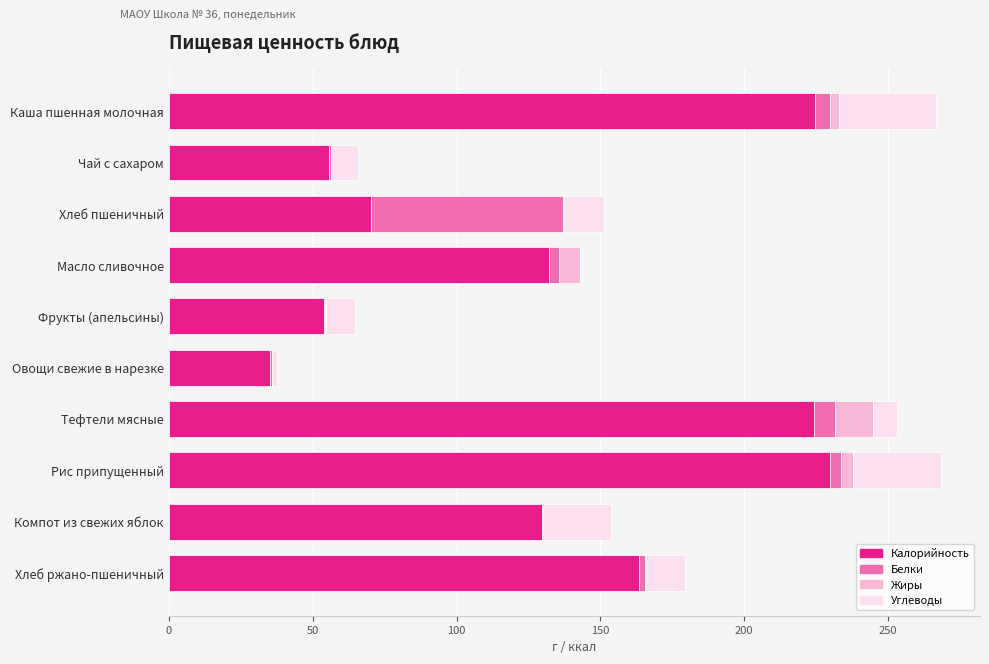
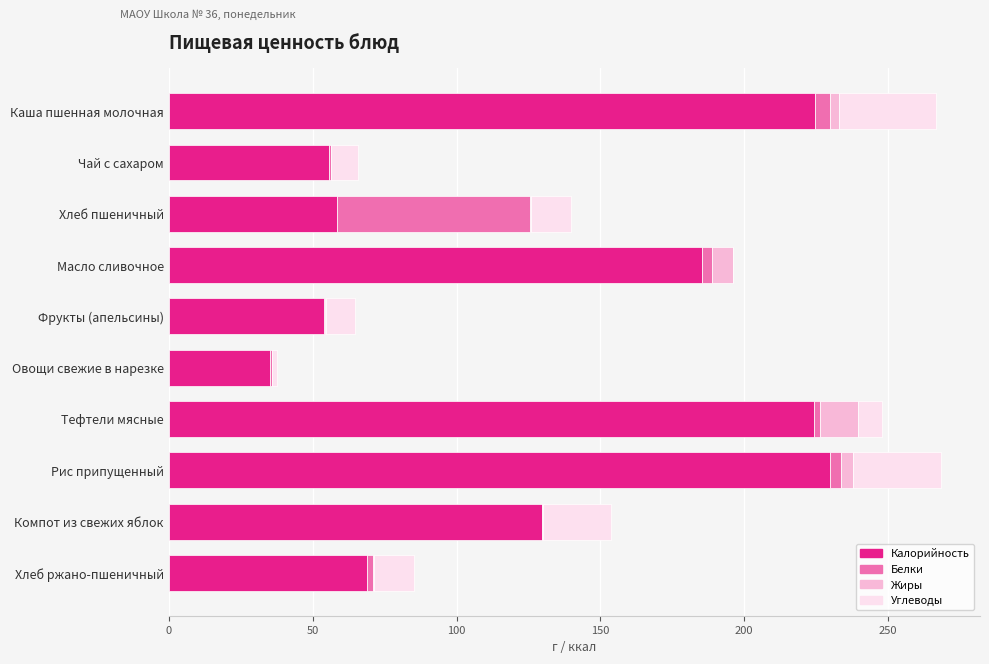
  {
    "Калорийность": {
      "Каша пшенная молочная": 224,
      "Чай с сахаром": 56,
-     "Хлеб пшеничный": 70,
-     "Масло сливочное": 132,
+     "Хлеб пшеничный": 58,
+     "Масло сливочное": 185,
      "Фрукты (апельсины)": 54,
      "Овощи свежие в нарезке": 35,
      "Тефтели мясные": 224,
      "Рис припущенный": 230,
      "Компот из свежих яблок": 130,
-     "Хлеб ржано-пшеничный": 163
+     "Хлеб ржано-пшеничный": 69
    },
    "Белки": {
      "Каша пшенная молочная": 5,
      "Хлеб пшеничный": 67,
      "Масло сливочное": 4,
-     "Тефтели мясные": 7,
+     "Тефтели мясные": 2,
      "Рис припущенный": 4,
      "Хлеб ржано-пшеничный": 2
    }
  }
